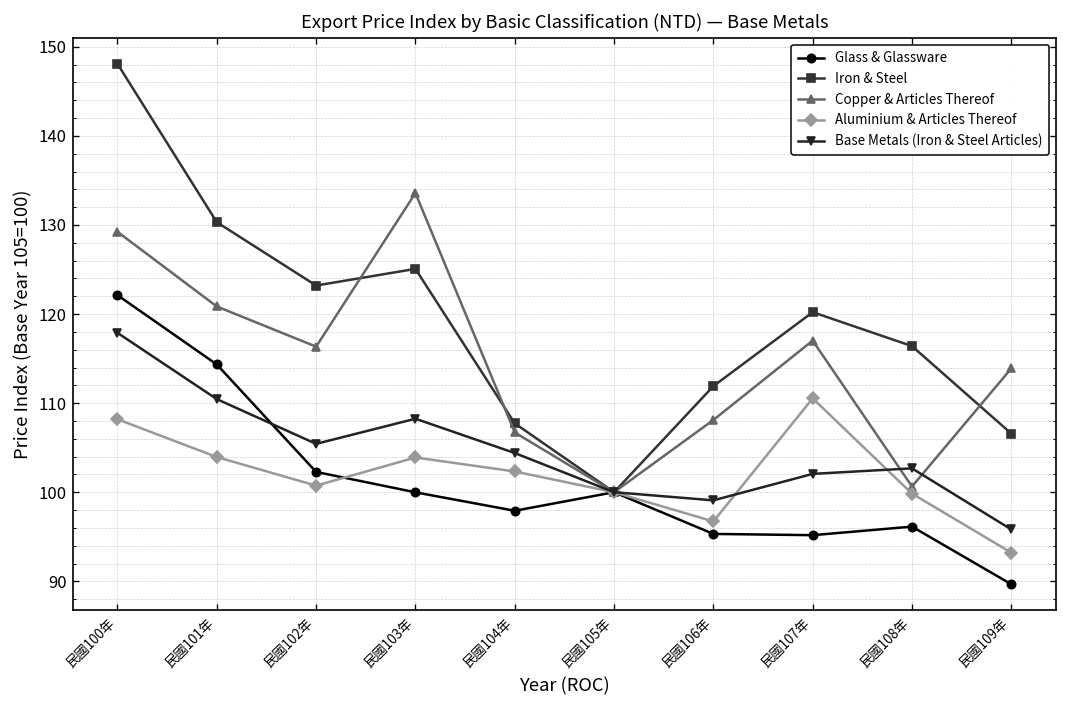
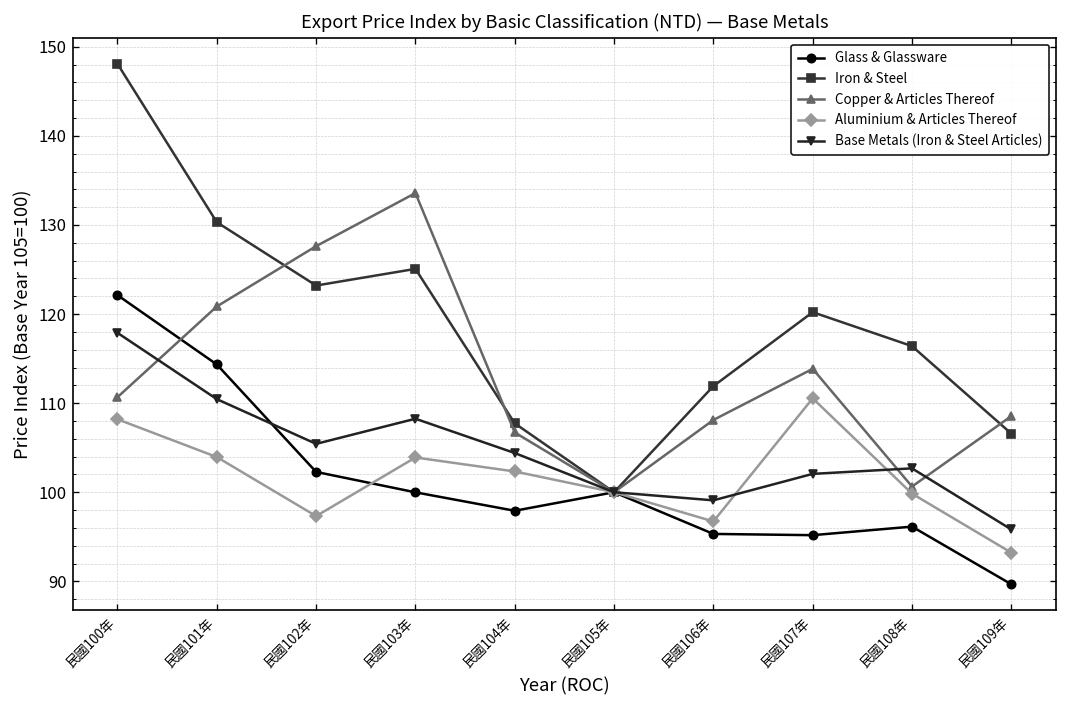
  {
    "Copper & Articles Thereof": {
-     "民國100年": 129,
+     "民國100年": 111,
      "民國101年": 121,
-     "民國102年": 116,
+     "民國102年": 128,
      "民國103年": 134,
      "民國104年": 107,
      "民國106年": 108,
-     "民國107年": 117,
+     "民國107年": 114,
      "民國108年": 101,
-     "民國109年": 114
+     "民國109年": 109
    },
    "Aluminium & Articles Thereof": {
      "民國100年": 108,
      "民國101年": 104,
-     "民國102年": 101,
+     "民國102年": 97,
      "民國103年": 104,
      "民國104年": 102,
      "民國106年": 97,
      "民國107年": 111,
      "民國108年": 100,
      "民國109年": 93
    }
  }
